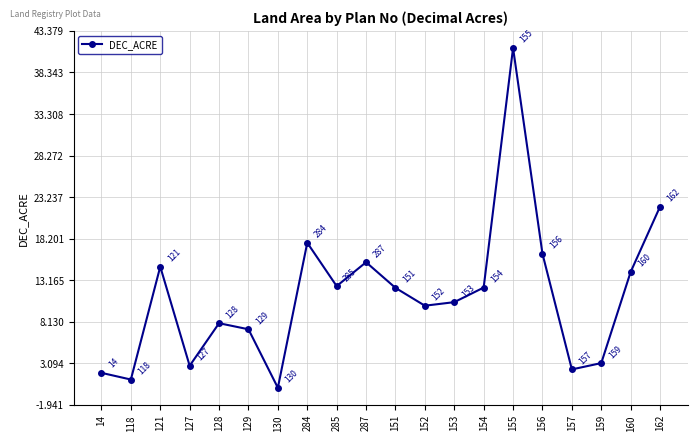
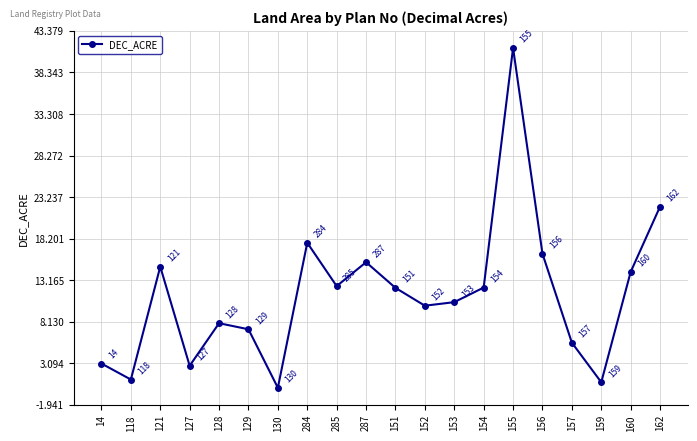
  {
-   "14": 2,
-   "157": 2,
-   "159": 3
+   "14": 3,
+   "157": 6,
+   "159": 1
  }
